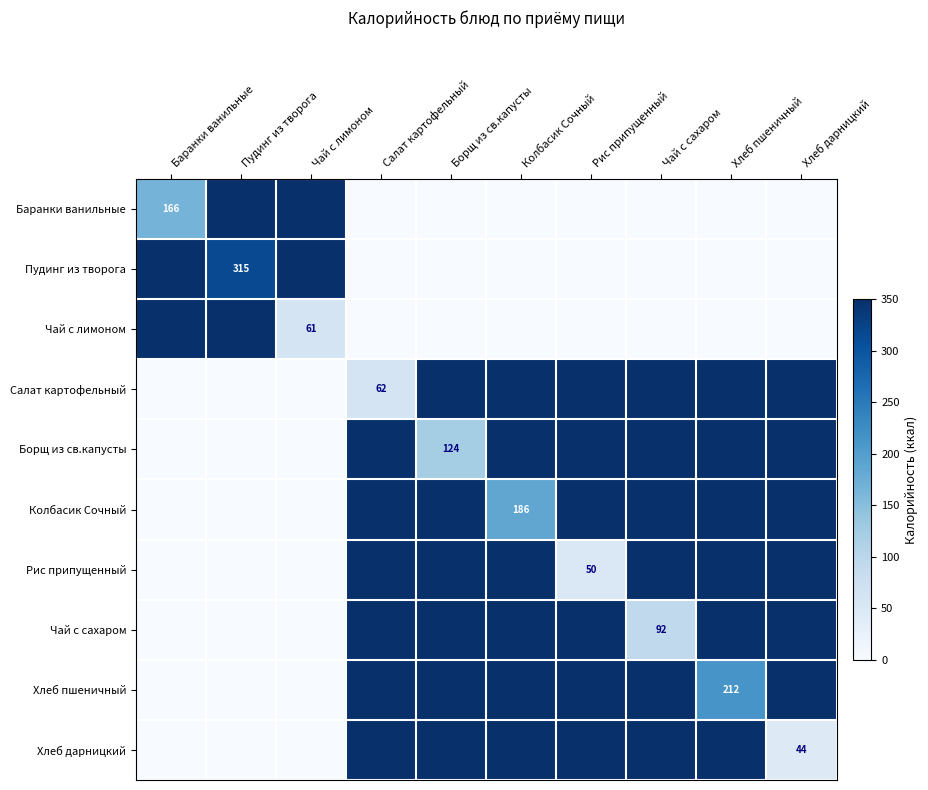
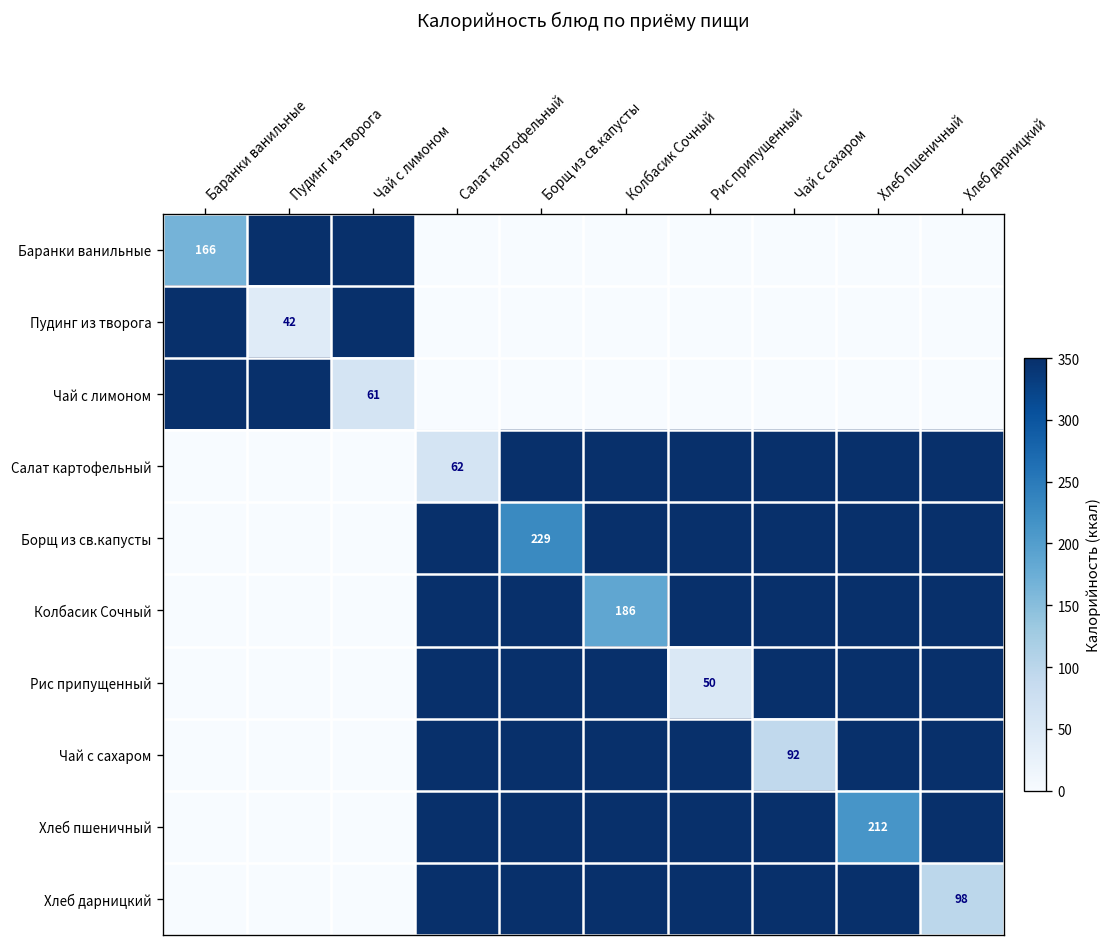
  {
    "Баранки ванильные": {
      "Баранки ванильные": 166
    },
    "Пудинг из творога": {
-     "Пудинг из творога": 315
+     "Пудинг из творога": 42
    },
    "Чай с лимоном": {
      "Чай с лимоном": 61
    },
    "Салат картофельный": {
      "Салат картофельный": 62
    },
    "Борщ из св.капусты": {
-     "Борщ из св.капусты": 124
+     "Борщ из св.капусты": 229
    },
    "Колбасик Сочный": {
      "Колбасик Сочный": 186
    },
    "Рис припущенный": {
      "Рис припущенный": 50
    },
    "Чай с сахаром": {
      "Чай с сахаром": 92
    },
    "Хлеб пшеничный": {
      "Хлеб пшеничный": 212
    },
    "Хлеб дарницкий": {
-     "Хлеб дарницкий": 44
+     "Хлеб дарницкий": 98
    }
  }
